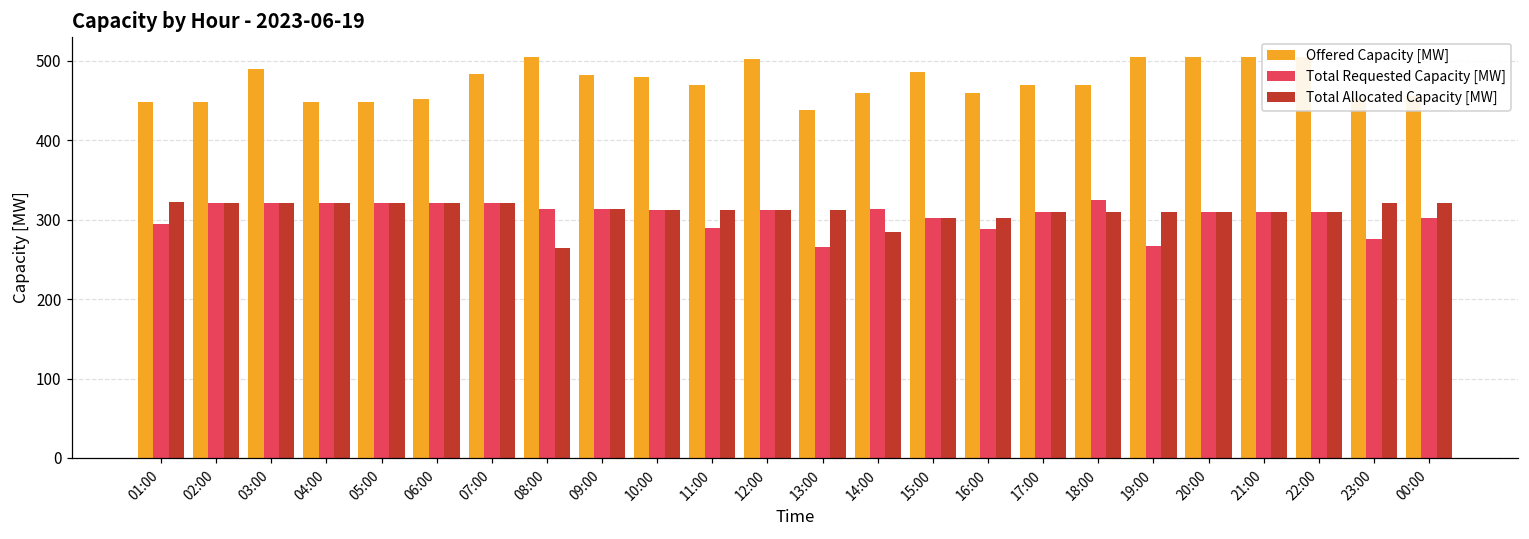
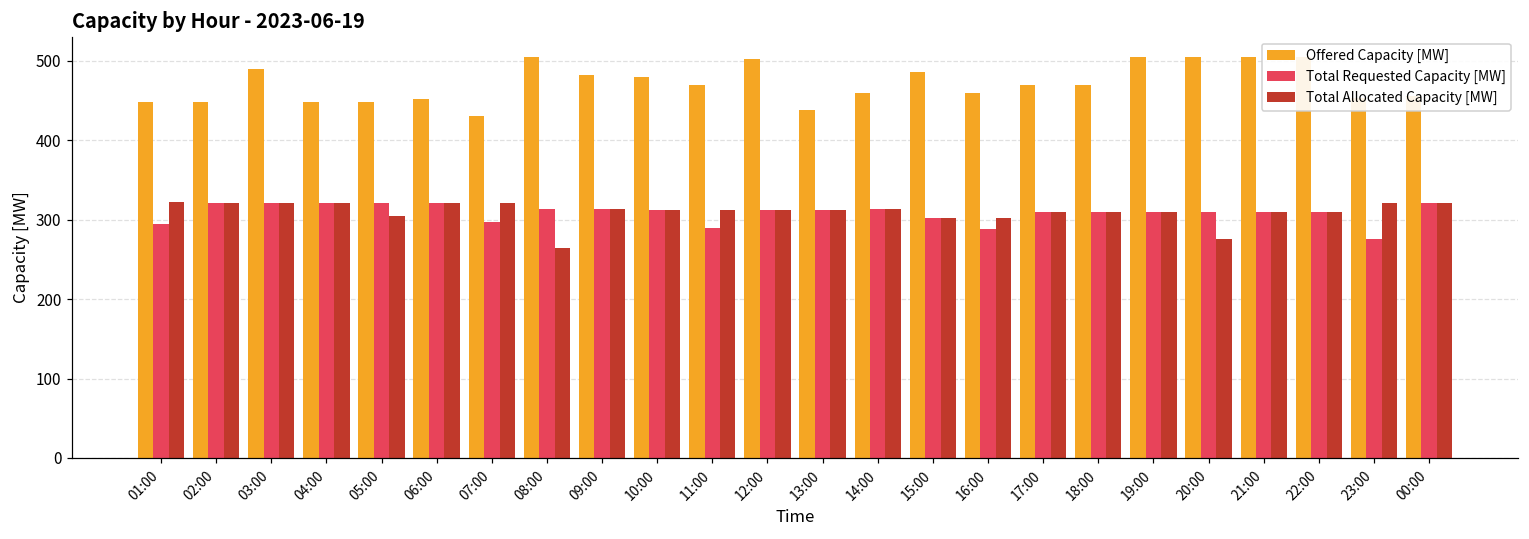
  {
    "Offered Capacity [MW]": {
      "01:00": 450,
      "02:00": 450,
      "03:00": 490,
      "04:00": 450,
      "05:00": 450,
      "06:00": 450,
-     "07:00": 480,
+     "07:00": 430,
      "08:00": 510,
      "09:00": 480,
      "10:00": 480,
      "11:00": 470,
      "12:00": 500,
      "13:00": 440,
      "14:00": 460,
      "15:00": 490,
      "16:00": 460,
      "17:00": 470,
      "18:00": 470,
      "19:00": 510,
      "20:00": 510,
      "21:00": 510
    },
    "Total Requested Capacity [MW]": {
      "01:00": 300,
      "02:00": 320,
      "03:00": 320,
      "04:00": 320,
      "05:00": 320,
      "06:00": 320,
-     "07:00": 320,
+     "07:00": 300,
      "08:00": 310,
      "09:00": 310,
      "10:00": 310,
      "11:00": 290,
      "12:00": 310,
-     "13:00": 270,
+     "13:00": 310,
      "14:00": 310,
      "15:00": 300,
      "16:00": 290,
      "17:00": 310,
-     "18:00": 330,
-     "19:00": 270,
+     "18:00": 310,
+     "19:00": 310,
      "20:00": 310,
      "21:00": 310,
      "22:00": 310,
      "23:00": 280,
-     "00:00": 300
+     "00:00": 320
    },
    "Total Allocated Capacity [MW]": {
      "01:00": 320,
      "02:00": 320,
      "03:00": 320,
      "04:00": 320,
-     "05:00": 320,
+     "05:00": 310,
      "06:00": 320,
      "07:00": 320,
      "08:00": 260,
      "09:00": 310,
      "10:00": 310,
      "11:00": 310,
      "12:00": 310,
      "13:00": 310,
-     "14:00": 290,
+     "14:00": 310,
      "15:00": 300,
      "16:00": 300,
      "17:00": 310,
      "18:00": 310,
      "19:00": 310,
-     "20:00": 310,
+     "20:00": 280,
      "21:00": 310,
      "22:00": 310,
      "23:00": 320,
      "00:00": 320
    }
  }
